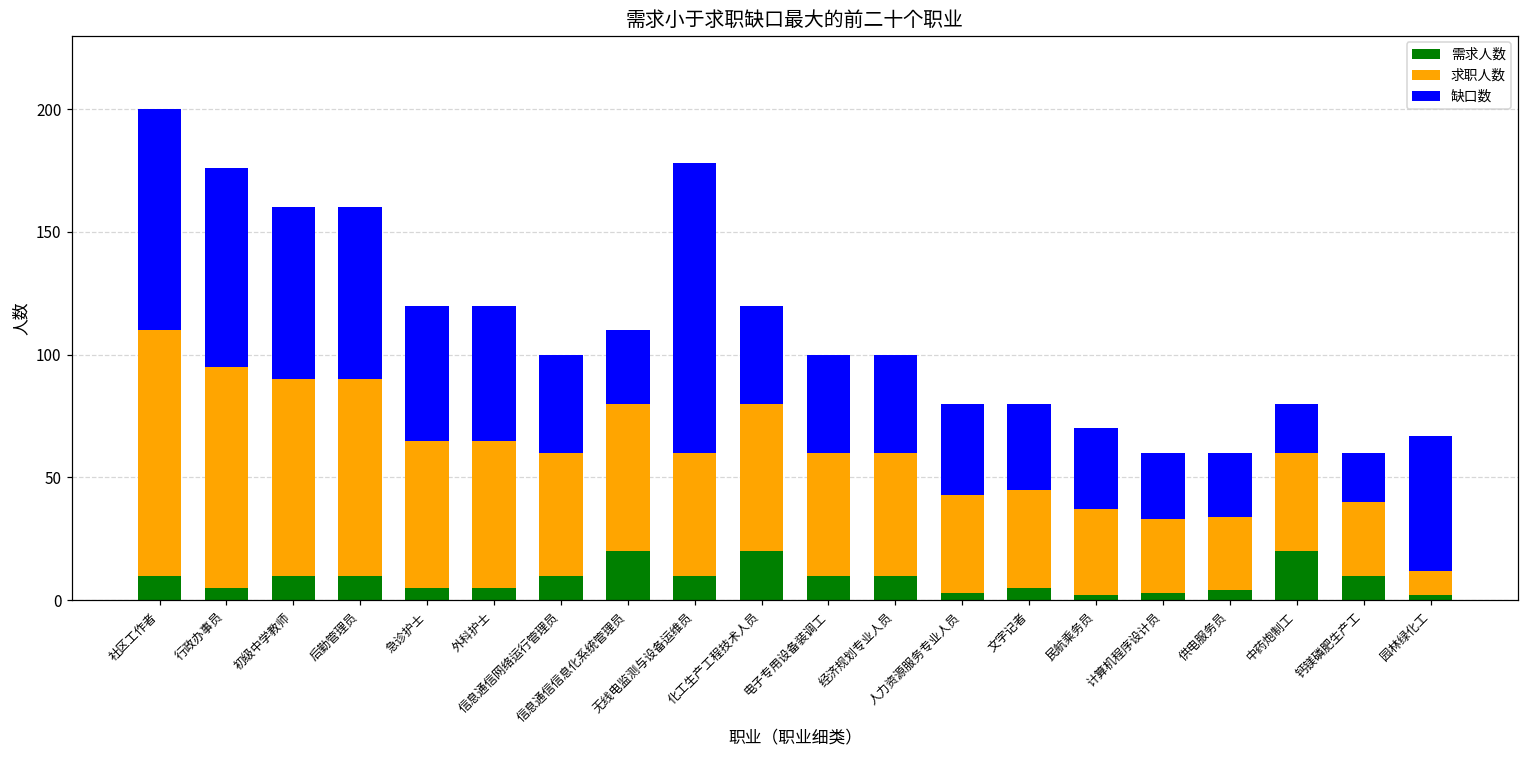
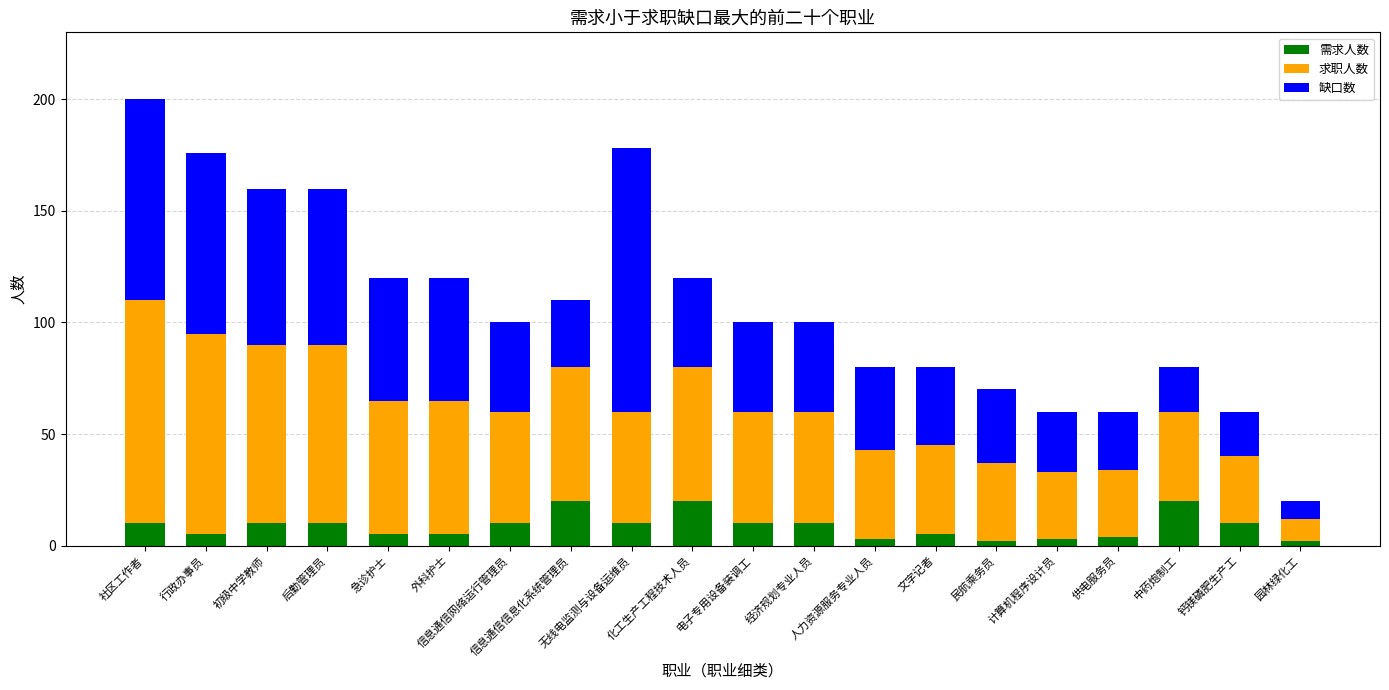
  {
    "需求人数": {
      "社区工作者": 10,
      "行政办事员": 5,
      "初级中学教师": 10,
      "后勤管理员": 10,
      "急诊护士": 5,
      "外科护士": 5,
      "信息通信网络运行管理员": 10,
      "信息通信信息化系统管理员": 20,
      "无线电监测与设备运维员": 10,
      "化工生产工程技术人员": 20,
      "电子专用设备装调工": 10,
      "经济规划专业人员": 10,
      "人力资源服务专业人员": 3,
      "文字记者": 5,
      "民航乘务员": 2,
      "计算机程序设计员": 3,
      "供电服务员": 4,
      "中药炮制工": 20,
      "钙镁磷肥生产工": 10,
      "园林绿化工": 2
    },
    "求职人数": {
      "社区工作者": 100,
      "行政办事员": 90,
      "初级中学教师": 80,
      "后勤管理员": 80,
      "急诊护士": 60,
      "外科护士": 60,
      "信息通信网络运行管理员": 50,
      "信息通信信息化系统管理员": 60,
      "无线电监测与设备运维员": 50,
      "化工生产工程技术人员": 60,
      "电子专用设备装调工": 50,
      "经济规划专业人员": 50,
      "人力资源服务专业人员": 40,
      "文字记者": 40,
      "民航乘务员": 35,
      "计算机程序设计员": 30,
      "供电服务员": 30,
      "中药炮制工": 40,
      "钙镁磷肥生产工": 30,
      "园林绿化工": 10
    },
    "缺口数": {
      "社区工作者": 90,
      "行政办事员": 81,
      "初级中学教师": 70,
      "后勤管理员": 70,
      "急诊护士": 55,
      "外科护士": 55,
      "信息通信网络运行管理员": 40,
      "信息通信信息化系统管理员": 30,
      "无线电监测与设备运维员": 118,
      "化工生产工程技术人员": 40,
      "电子专用设备装调工": 40,
      "经济规划专业人员": 40,
      "人力资源服务专业人员": 37,
      "文字记者": 35,
      "民航乘务员": 33,
      "计算机程序设计员": 27,
      "供电服务员": 26,
      "中药炮制工": 20,
      "钙镁磷肥生产工": 20,
-     "园林绿化工": 55
+     "园林绿化工": 8
    }
  }
